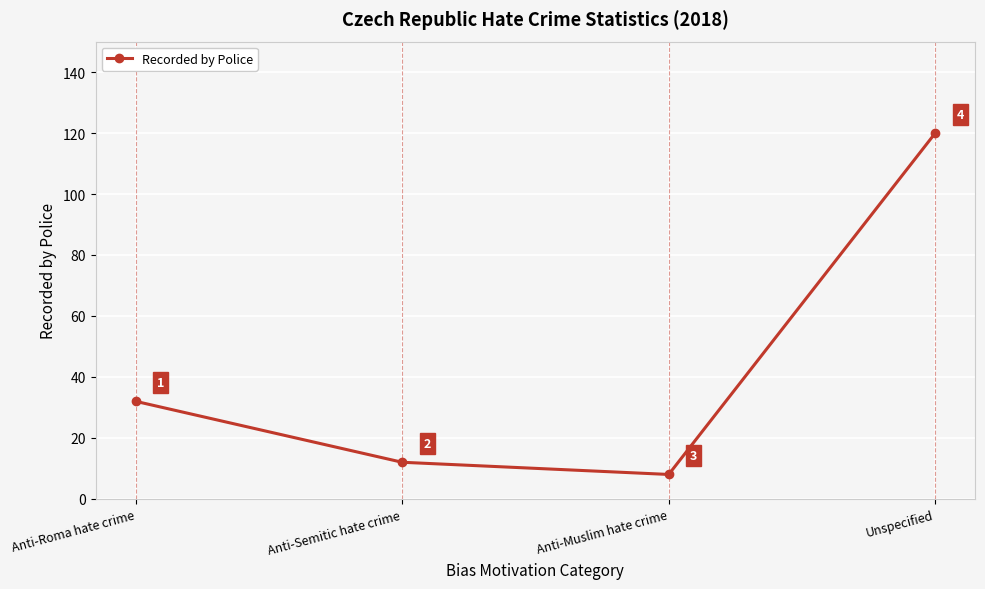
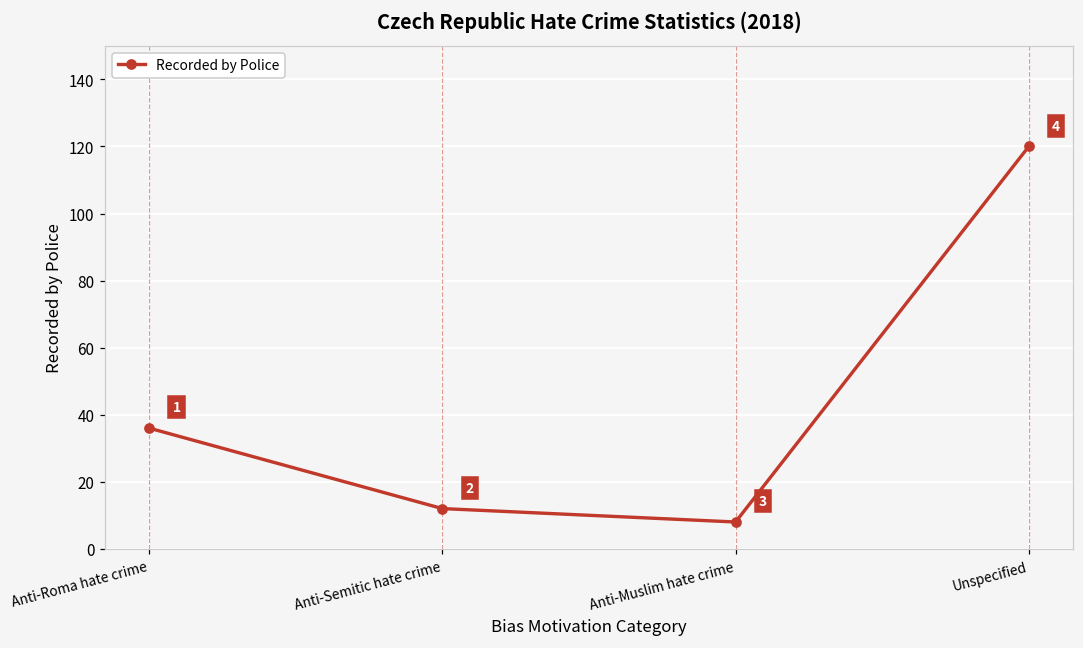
  {
-   "Anti-Roma hate crime": 32
+   "Anti-Roma hate crime": 36
  }
